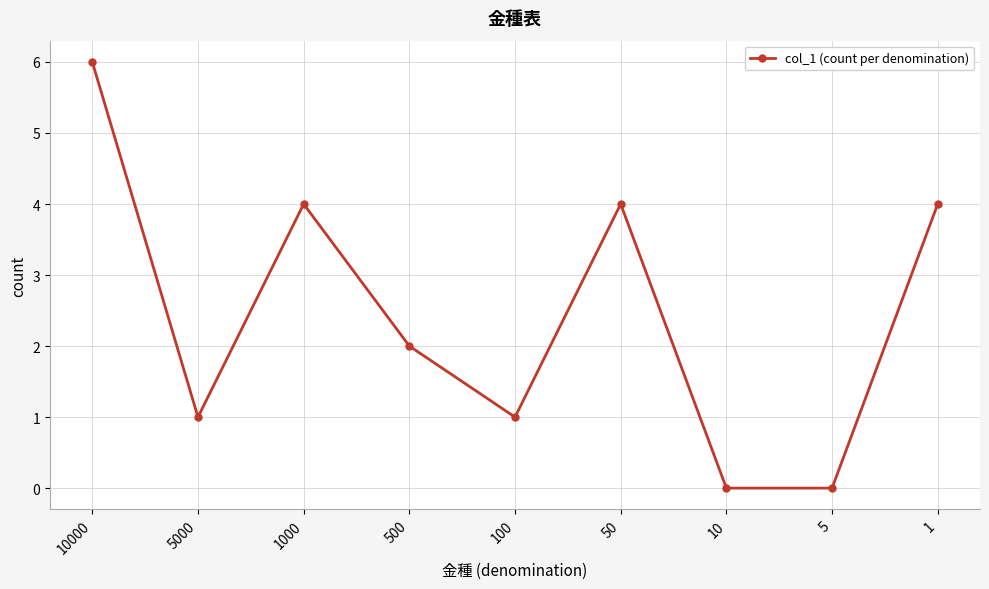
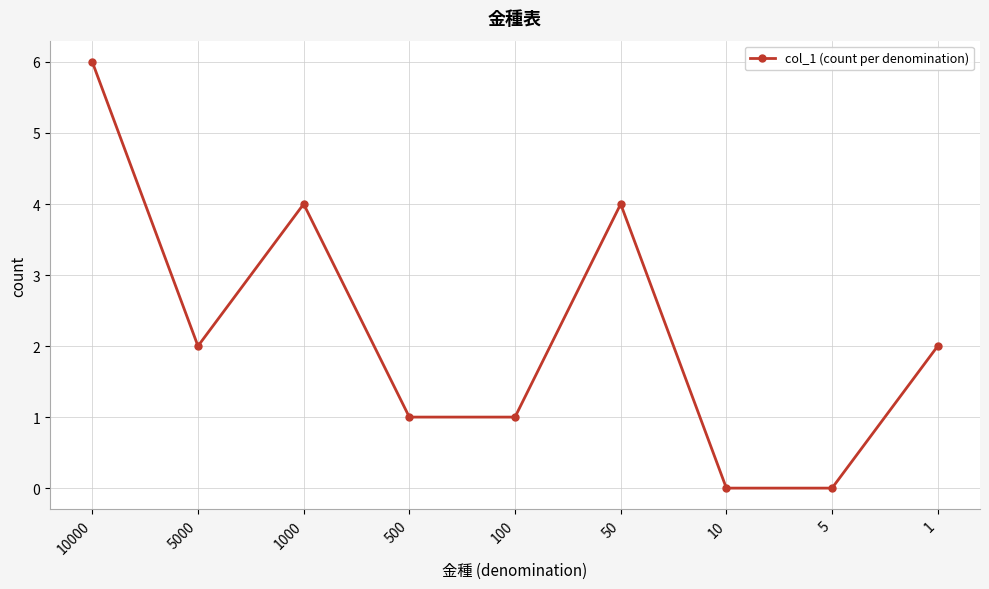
  {
    "10000": 6,
-   "5000": 1,
+   "5000": 2,
    "1000": 4,
-   "500": 2,
+   "500": 1,
    "100": 1,
    "50": 4,
    "10": 0,
    "5": 0,
-   "1": 4
+   "1": 2
  }
